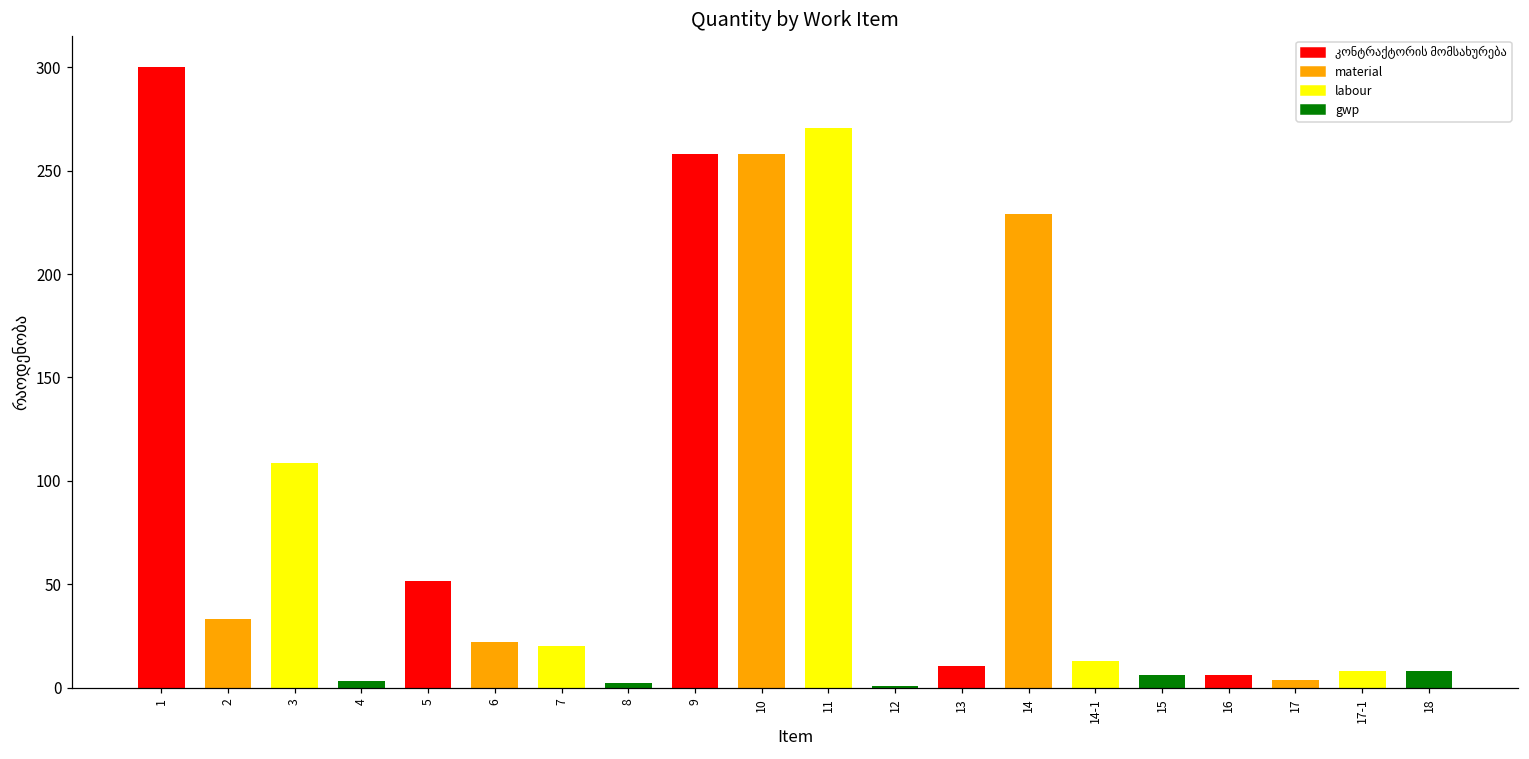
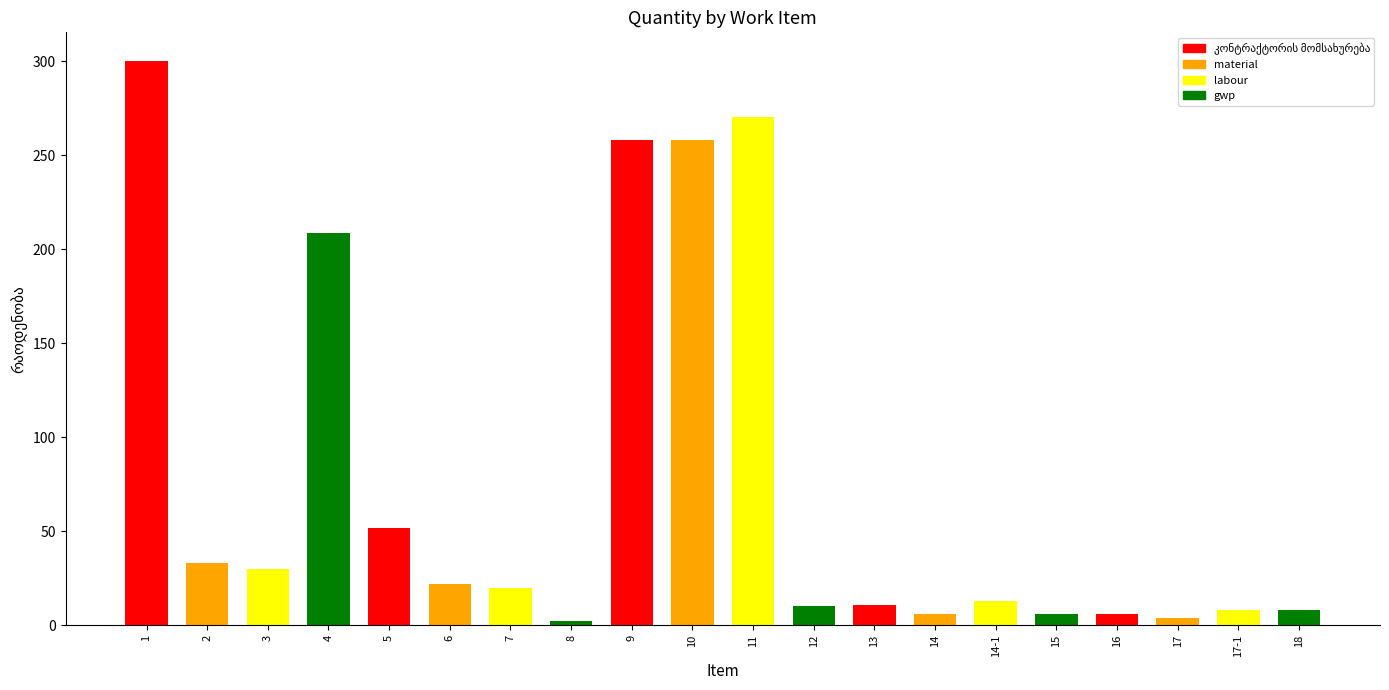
  {
    "1": 300,
    "2": 33,
-   "3": 109,
-   "4": 3,
+   "3": 30,
+   "4": 209,
    "5": 52,
    "6": 22,
    "7": 20,
    "8": 2,
    "9": 258,
    "10": 258,
    "11": 270,
-   "12": 1,
+   "12": 10,
    "13": 11,
-   "14": 229,
+   "14": 6,
    "14-1": 13,
    "15": 6,
    "16": 6,
    "17": 4,
    "17-1": 8,
    "18": 8
  }
